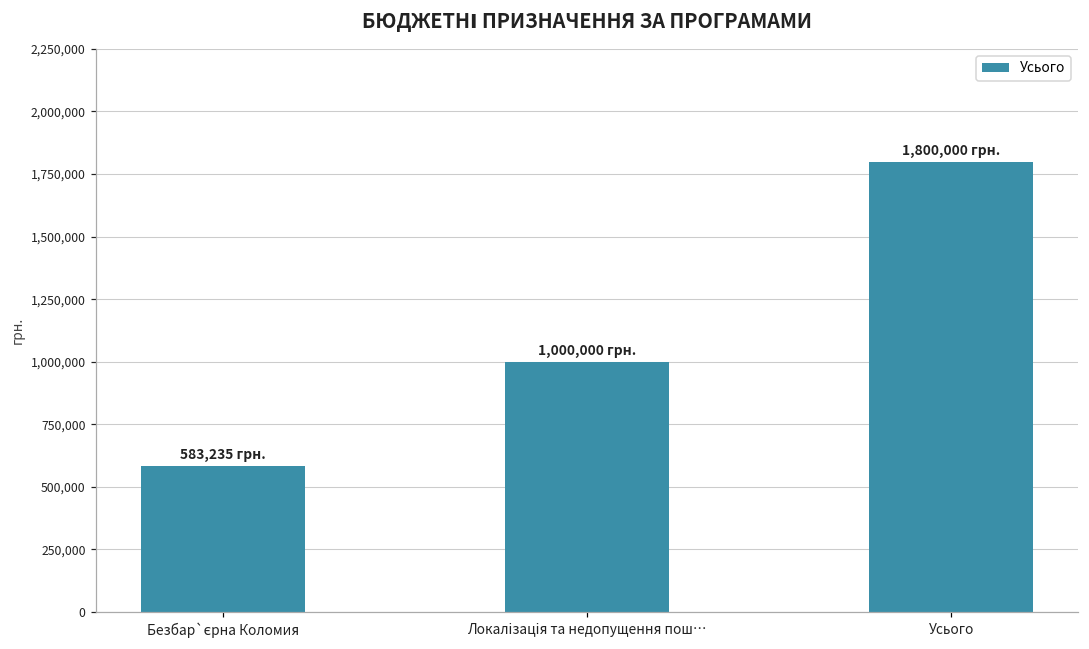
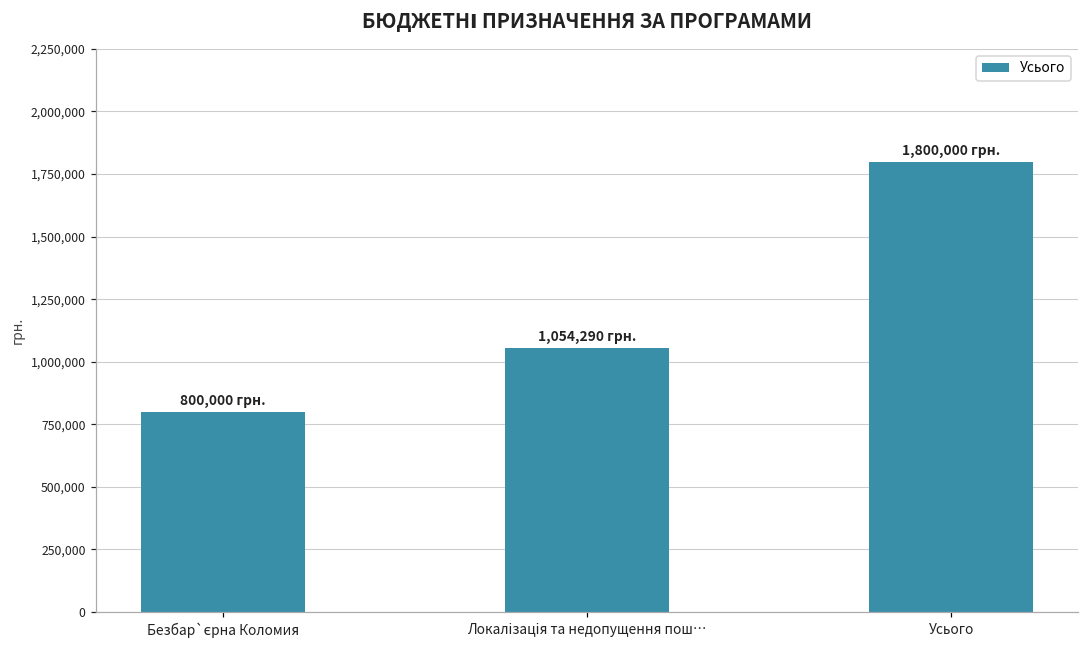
  {
-   "Безбар`єрна Коломия": "583,235",
-   "Локалізація та недопущення пош…": "1,000,000",
+   "Безбар`єрна Коломия": "800,000",
+   "Локалізація та недопущення пош…": "1,054,290",
    "Усього": "1,800,000"
  }
